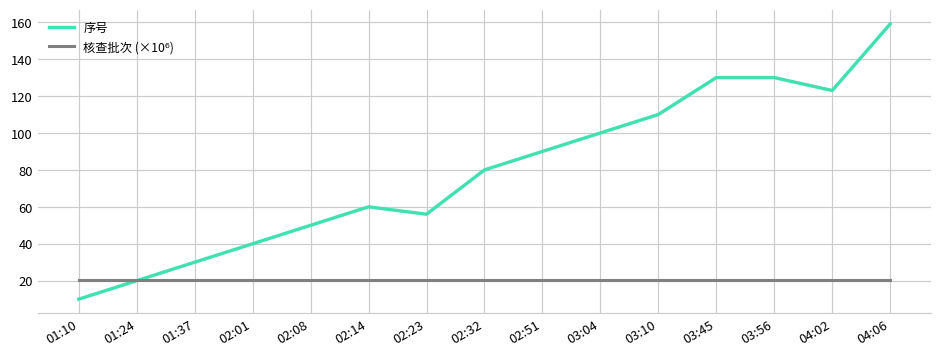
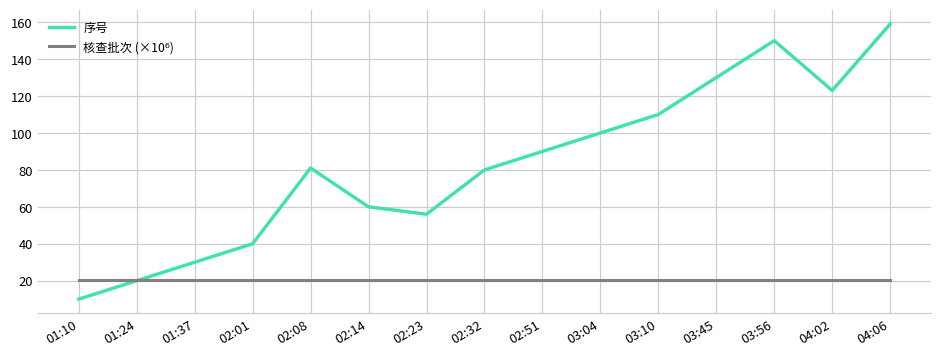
  {
    "序号": {
      "01:10": 10,
      "01:37": 30,
      "02:01": 40,
-     "02:08": 50,
+     "02:08": 81,
      "02:14": 60,
      "02:23": 56,
      "02:32": 80,
      "02:51": 90,
      "03:04": 100,
      "03:10": 110,
      "03:45": 130,
-     "03:56": 130,
+     "03:56": 150,
      "04:02": 123,
      "04:06": 159
    },
    "核查批次 (×10⁶)": {
      "01:10": 20,
      "01:37": 20,
      "02:01": 20,
      "02:08": 20,
      "02:14": 20,
      "02:23": 20,
      "02:32": 20,
      "02:51": 20,
      "03:04": 20,
      "03:10": 20,
      "03:45": 20,
      "03:56": 20,
      "04:02": 20,
      "04:06": 20
    }
  }
